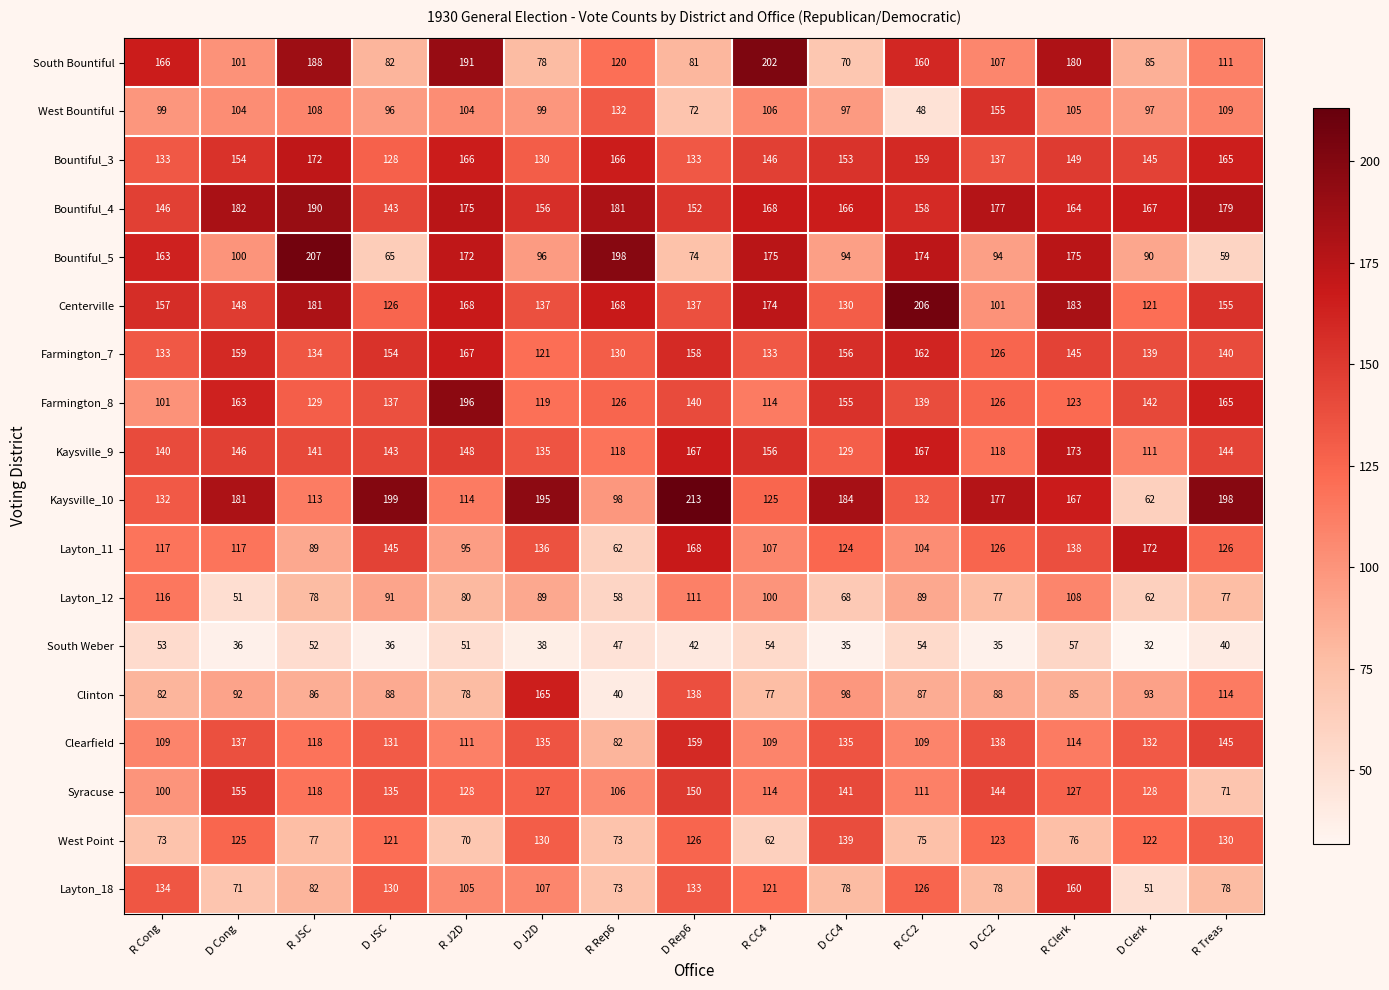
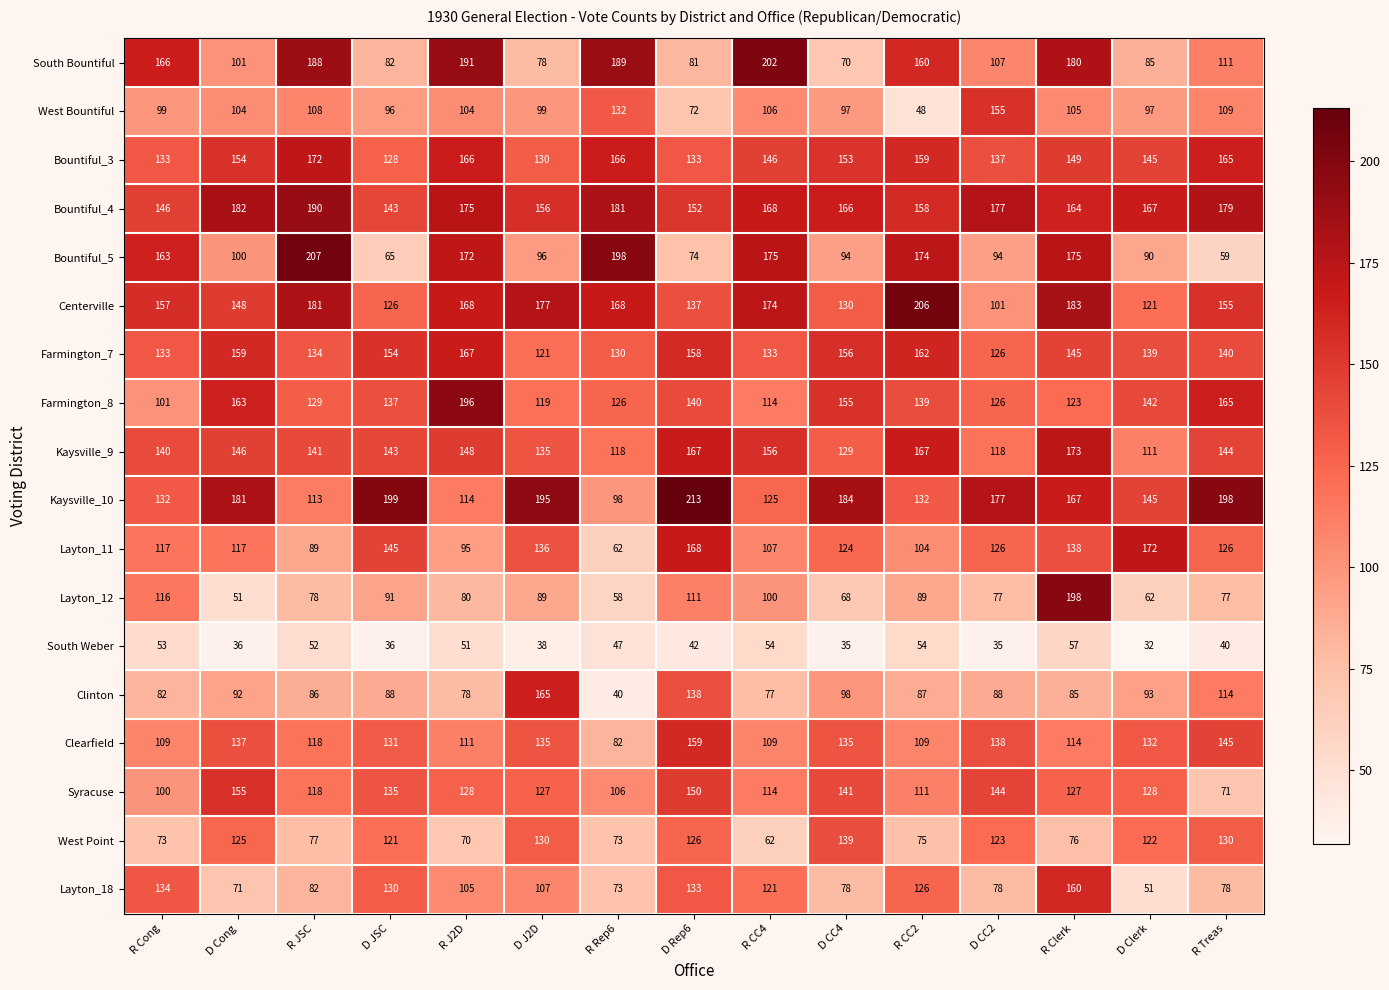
  {
    "South Bountiful": {
      "R Cong": 166,
      "D Cong": 101,
      "R JSC": 188,
      "D JSC": 82,
      "R J2D": 191,
      "D J2D": 78,
-     "R Rep6": 120,
+     "R Rep6": 189,
      "D Rep6": 81,
      "R CC4": 202,
      "D CC4": 70,
      "R CC2": 160,
      "D CC2": 107,
      "R Clerk": 180,
      "D Clerk": 85,
      "R Treas": 111
    },
    "Centerville": {
      "R Cong": 157,
      "D Cong": 148,
      "R JSC": 181,
      "D JSC": 126,
      "R J2D": 168,
-     "D J2D": 137,
+     "D J2D": 177,
      "R Rep6": 168,
      "D Rep6": 137,
      "R CC4": 174,
      "D CC4": 130,
      "R CC2": 206,
      "D CC2": 101,
      "R Clerk": 183,
      "D Clerk": 121,
      "R Treas": 155
    },
    "Kaysville_10": {
      "R Cong": 132,
      "D Cong": 181,
      "R JSC": 113,
      "D JSC": 199,
      "R J2D": 114,
      "D J2D": 195,
      "R Rep6": 98,
      "D Rep6": 213,
      "R CC4": 125,
      "D CC4": 184,
      "R CC2": 132,
      "D CC2": 177,
      "R Clerk": 167,
-     "D Clerk": 62,
+     "D Clerk": 145,
      "R Treas": 198
    },
    "Layton_12": {
      "R Cong": 116,
      "D Cong": 51,
      "R JSC": 78,
      "D JSC": 91,
      "R J2D": 80,
      "D J2D": 89,
      "R Rep6": 58,
      "D Rep6": 111,
      "R CC4": 100,
      "D CC4": 68,
      "R CC2": 89,
      "D CC2": 77,
-     "R Clerk": 108,
+     "R Clerk": 198,
      "D Clerk": 62,
      "R Treas": 77
    }
  }
